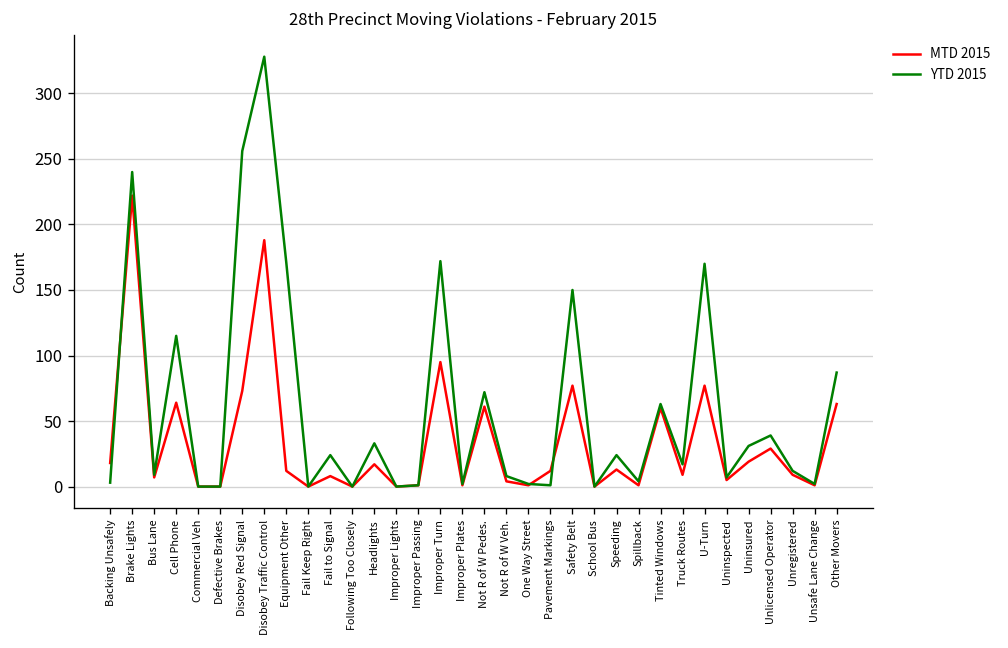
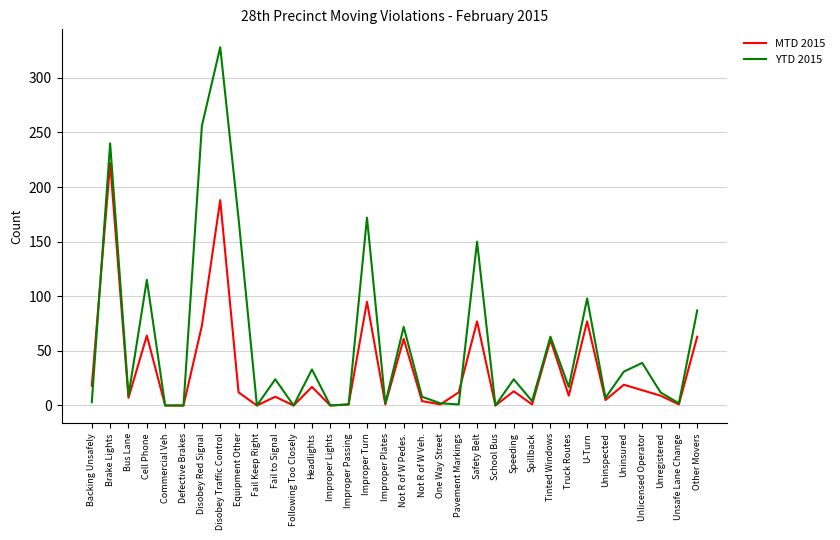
  {
    "MTD 2015": {
      "Backing Unsafely": 18,
      "Brake Lights": 222,
      "Cell Phone": 64,
      "Disobey Red Signal": 73,
      "Disobey Traffic Control": 188,
      "Equipment Other": 12,
      "Fail to Signal": 8,
      "Headlights": 17,
      "Improper Turn": 95,
      "Not R of W Pedes.": 61,
      "Not R of W Veh.": 4,
      "Pavement Markings": 12,
      "Safety Belt": 77,
      "Speeding": 13,
      "Spillback": 1,
      "Tinted Windows": 60,
      "Truck Routes": 9,
      "U-Turn": 77,
      "Uninsured": 19,
-     "Unlicensed Operator": 29,
+     "Unlicensed Operator": 14,
      "Unregistered": 9,
      "Other Movers": 63
    },
    "YTD 2015": {
      "Backing Unsafely": 3,
      "Brake Lights": 240,
      "Cell Phone": 115,
      "Disobey Red Signal": 256,
      "Disobey Traffic Control": 328,
      "Equipment Other": 171,
      "Fail to Signal": 24,
      "Headlights": 33,
      "Improper Turn": 172,
      "Not R of W Pedes.": 72,
      "Not R of W Veh.": 8,
      "Pavement Markings": 1,
      "Safety Belt": 150,
      "Speeding": 24,
      "Spillback": 4,
      "Tinted Windows": 63,
      "Truck Routes": 17,
-     "U-Turn": 170,
+     "U-Turn": 98,
      "Uninsured": 31,
      "Unlicensed Operator": 39,
      "Unregistered": 12,
      "Other Movers": 87
    }
  }
